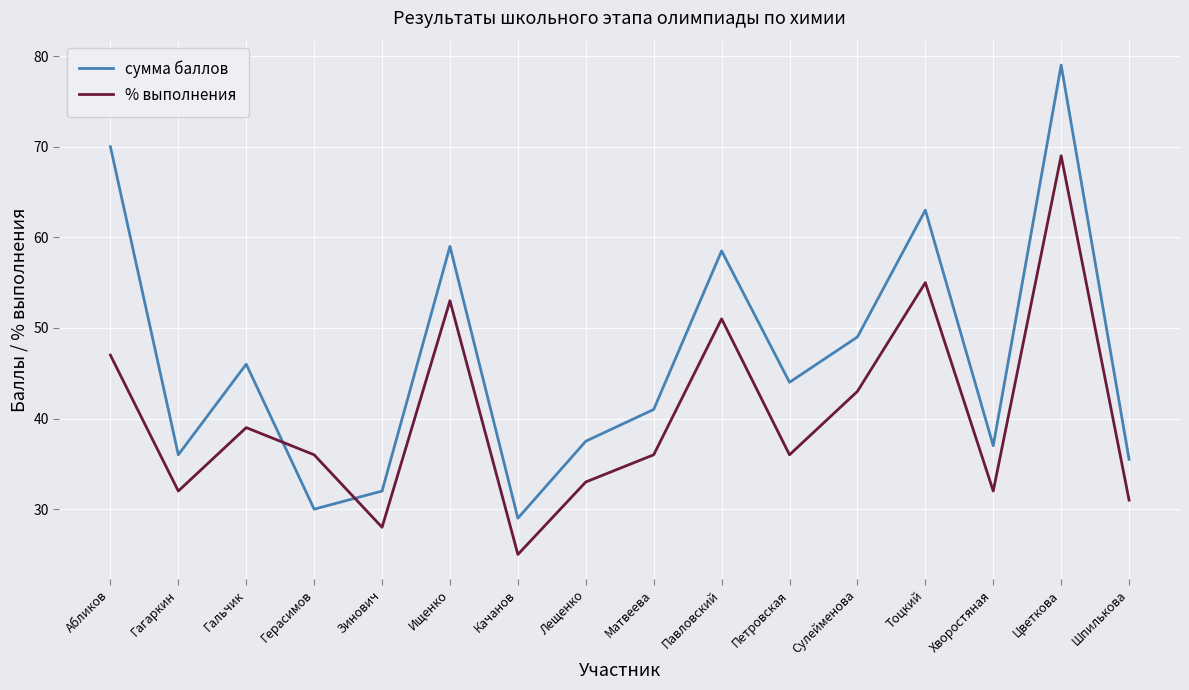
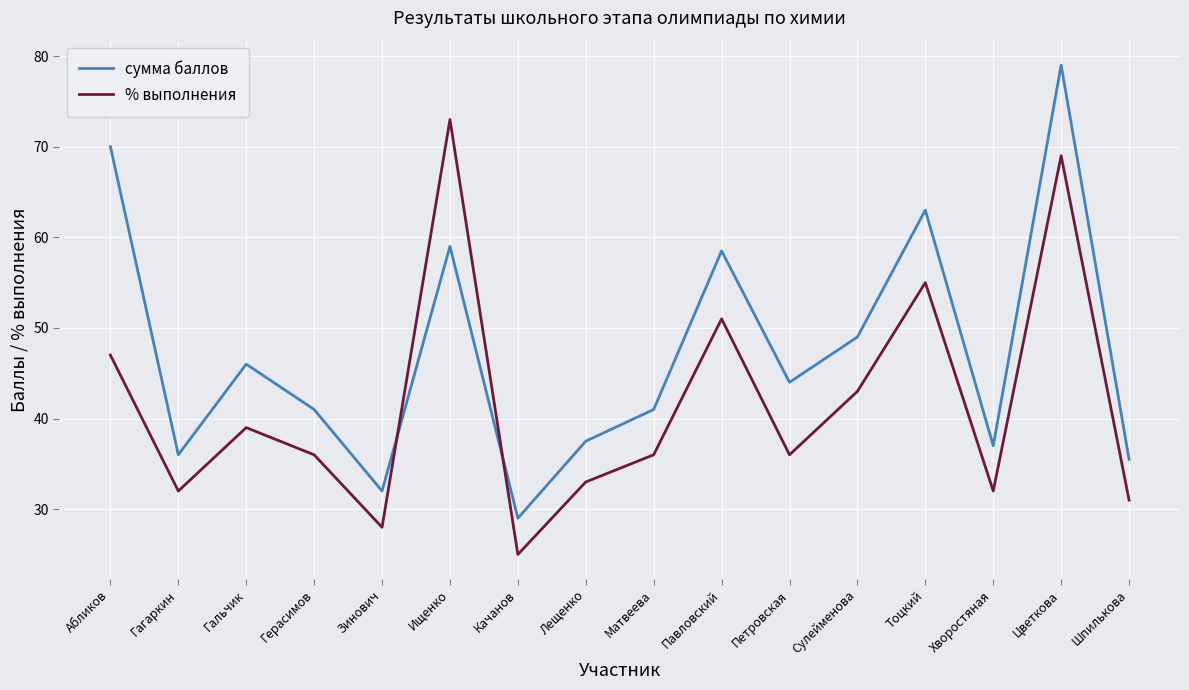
  {
    "сумма баллов": {
      "Абликов": 70,
      "Гагаркин": 36,
      "Гальчик": 46,
-     "Герасимов": 30,
+     "Герасимов": 41,
      "Зинович": 32,
      "Ищенко": 59,
      "Качанов": 29,
      "Лещенко": 38,
      "Матвеева": 41,
      "Павловский": 59,
      "Петровская": 44,
      "Сулейменова": 49,
      "Тоцкий": 63,
      "Хворостяная": 37,
      "Цветкова": 79,
      "Шпилькова": 36
    },
    "% выполнения": {
      "Абликов": 47,
      "Гагаркин": 32,
      "Гальчик": 39,
      "Герасимов": 36,
      "Зинович": 28,
-     "Ищенко": 53,
+     "Ищенко": 73,
      "Качанов": 25,
      "Лещенко": 33,
      "Матвеева": 36,
      "Павловский": 51,
      "Петровская": 36,
      "Сулейменова": 43,
      "Тоцкий": 55,
      "Хворостяная": 32,
      "Цветкова": 69,
      "Шпилькова": 31
    }
  }
